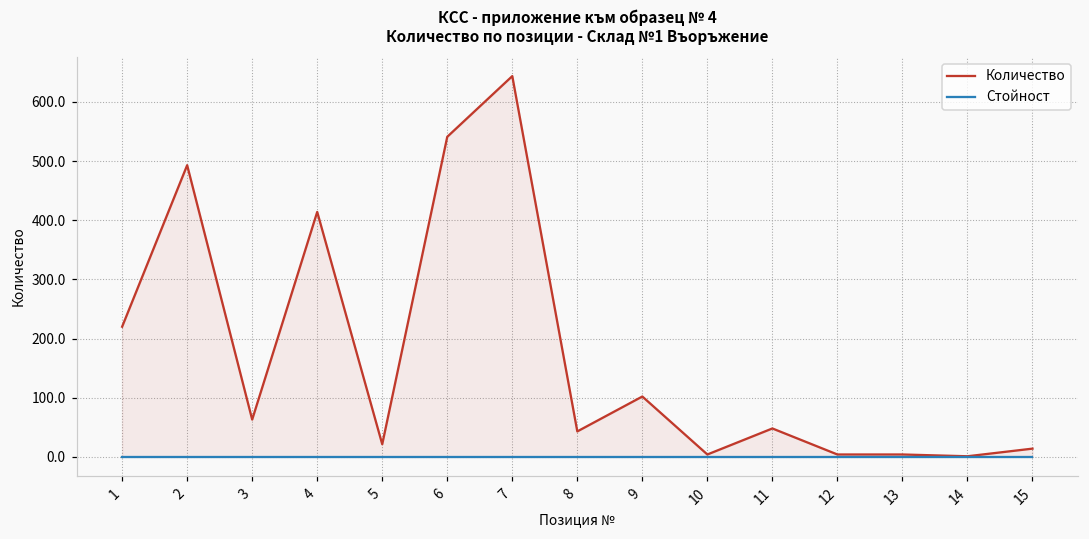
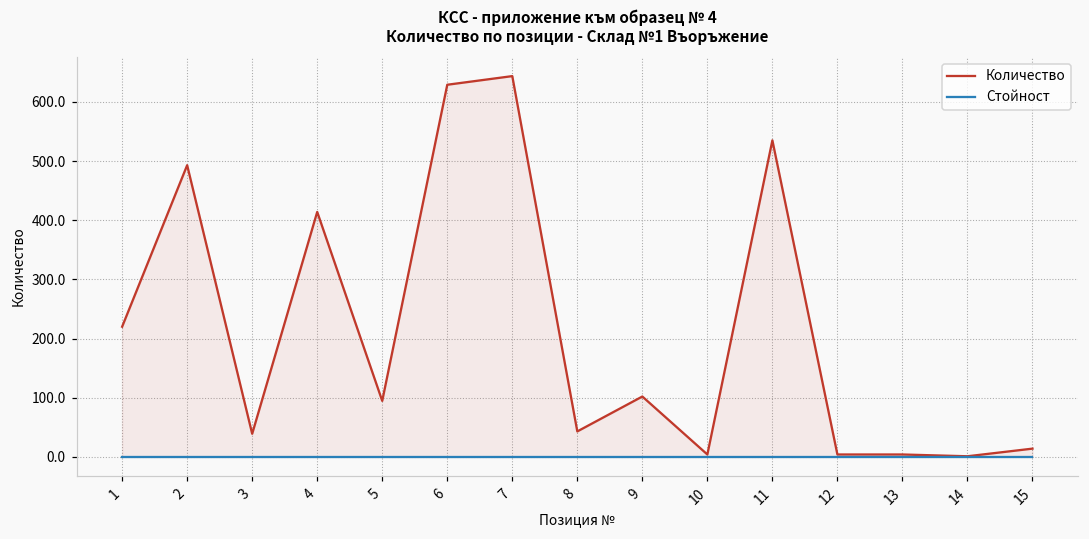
  {
    "Количество": {
      "1": 220,
      "2": 490,
-     "3": 60,
+     "3": 40,
      "4": 410,
-     "5": 20,
-     "6": 540,
+     "5": 90,
+     "6": 630,
      "7": 640,
      "8": 40,
      "9": 100,
-     "11": 50,
+     "11": 540,
      "15": 10
    },
    "Стойност": {
      "1": 0,
      "2": 0,
      "3": 0,
      "4": 0,
      "5": 0,
      "6": 0,
      "7": 0,
      "8": 0,
      "9": 0,
      "11": 0,
      "15": 0
    }
  }
